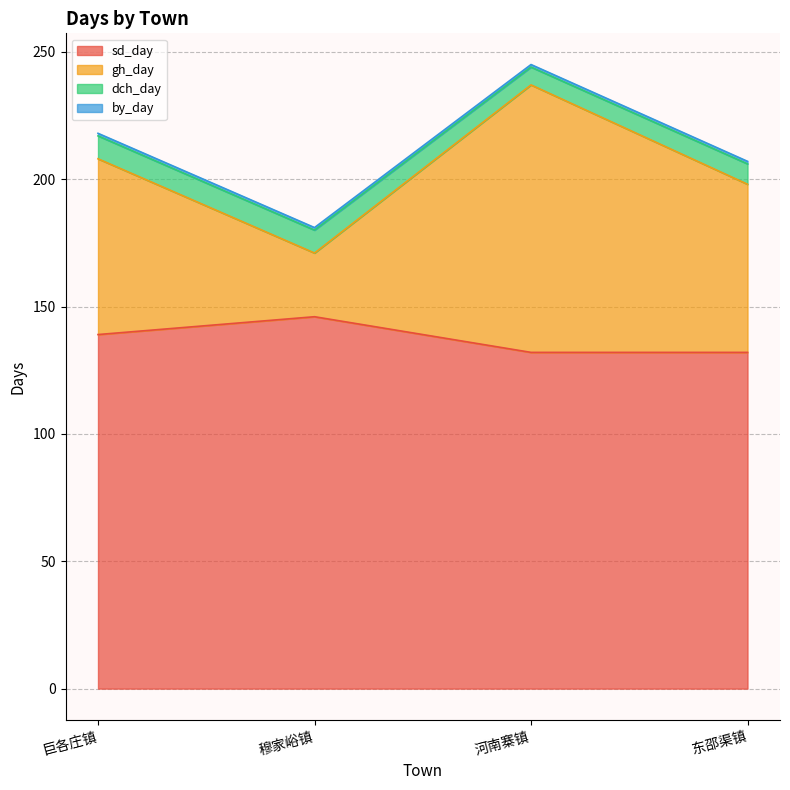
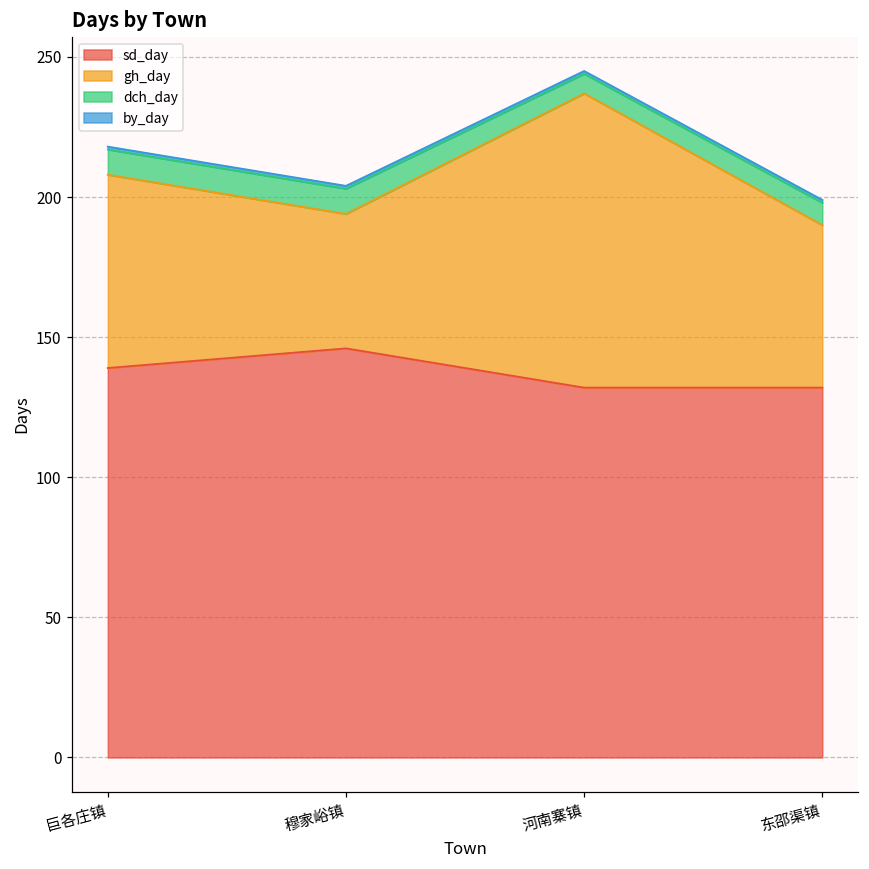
  {
    "sd_day": {
      "巨各庄镇": 139,
      "穆家峪镇": 146,
      "河南寨镇": 132,
      "东邵渠镇": 132
    },
    "gh_day": {
      "巨各庄镇": 69,
-     "穆家峪镇": 25,
+     "穆家峪镇": 48,
      "河南寨镇": 105,
-     "东邵渠镇": 66
+     "东邵渠镇": 58
    },
    "dch_day": {
      "巨各庄镇": 9,
      "河南寨镇": 7,
      "东邵渠镇": 8
    },
    "by_day": {
      "巨各庄镇": 1,
      "河南寨镇": 1,
      "东邵渠镇": 1
    }
  }
